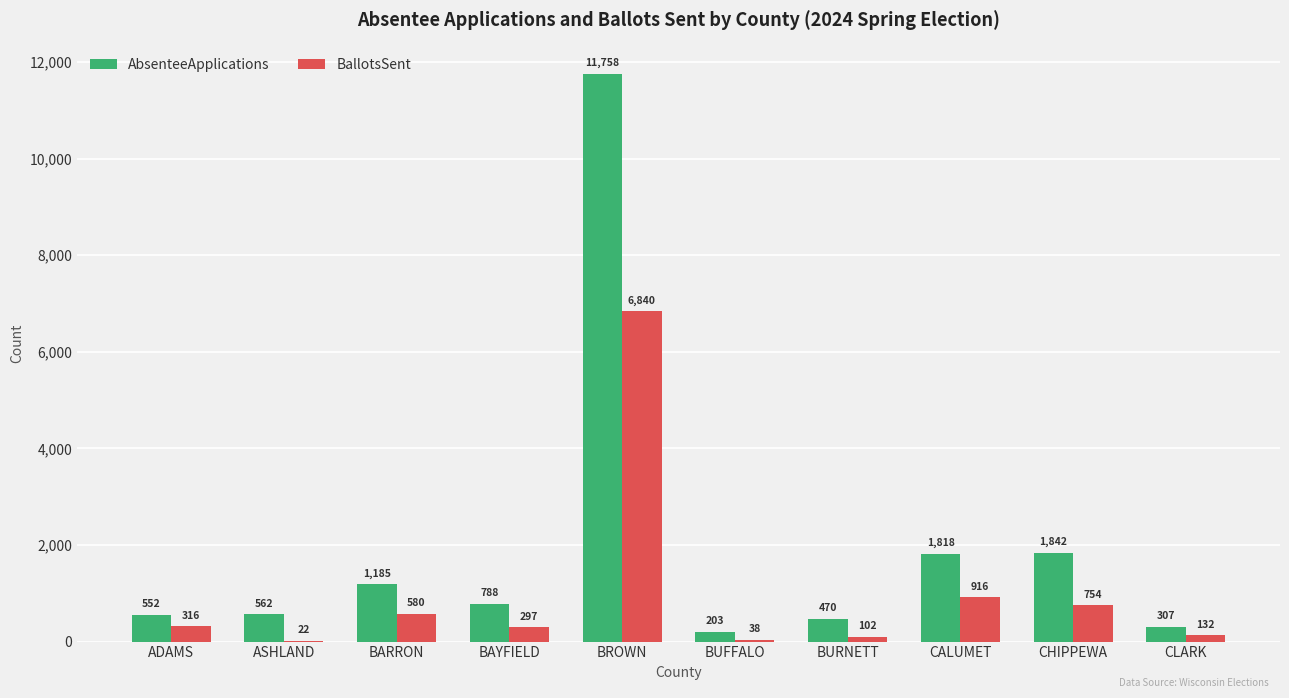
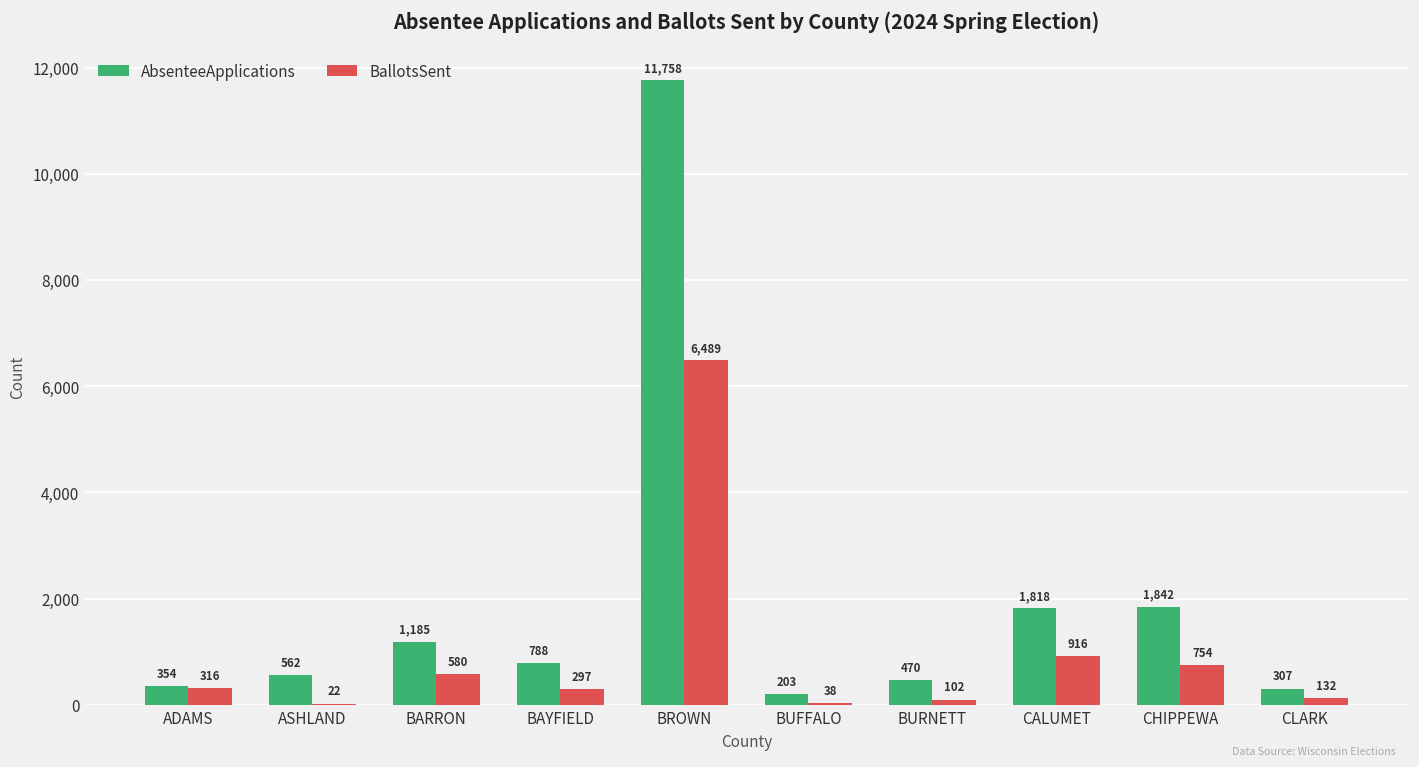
  {
    "AbsenteeApplications": {
-     "ADAMS": "552",
+     "ADAMS": "354",
      "ASHLAND": "562",
      "BARRON": "1,185",
      "BAYFIELD": "788",
      "BROWN": "11,758",
      "BUFFALO": "203",
      "BURNETT": "470",
      "CALUMET": "1,818",
      "CHIPPEWA": "1,842",
      "CLARK": "307"
    },
    "BallotsSent": {
      "ADAMS": "316",
      "ASHLAND": "22",
      "BARRON": "580",
      "BAYFIELD": "297",
-     "BROWN": "6,840",
+     "BROWN": "6,489",
      "BUFFALO": "38",
      "BURNETT": "102",
      "CALUMET": "916",
      "CHIPPEWA": "754",
      "CLARK": "132"
    }
  }
